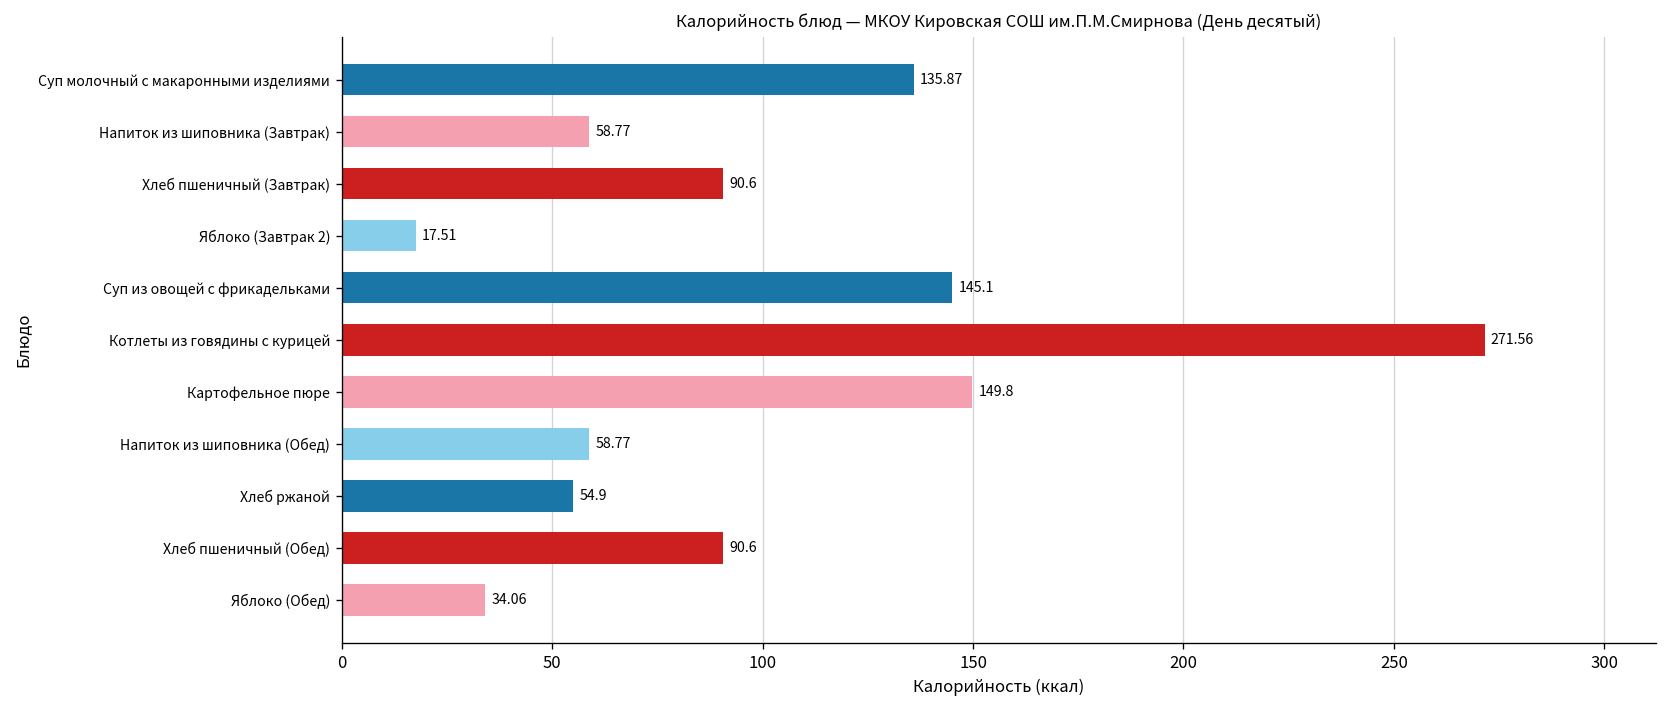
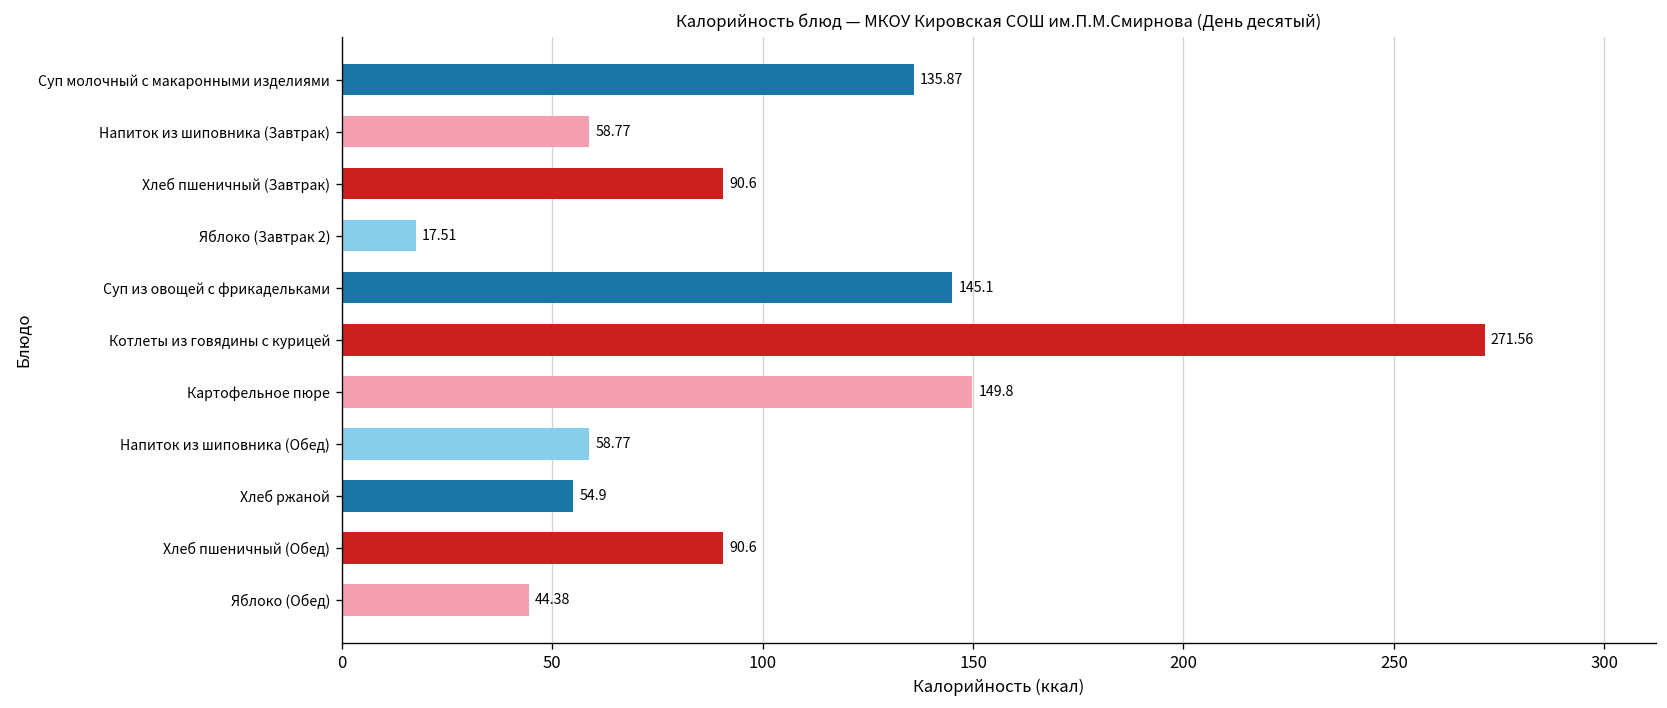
  {
    "Суп молочный с макаронными изделиями": 135.87,
    "Напиток из шиповника (Завтрак)": 58.77,
    "Хлеб пшеничный (Завтрак)": 90.6,
    "Яблоко (Завтрак 2)": 17.51,
    "Суп из овощей с фрикадельками": 145.1,
    "Котлеты из говядины с курицей": 271.56,
    "Картофельное пюре": 149.8,
    "Напиток из шиповника (Обед)": 58.77,
    "Хлеб ржаной": 54.9,
    "Хлеб пшеничный (Обед)": 90.6,
-   "Яблоко (Обед)": 34.06
+   "Яблоко (Обед)": 44.38
  }
